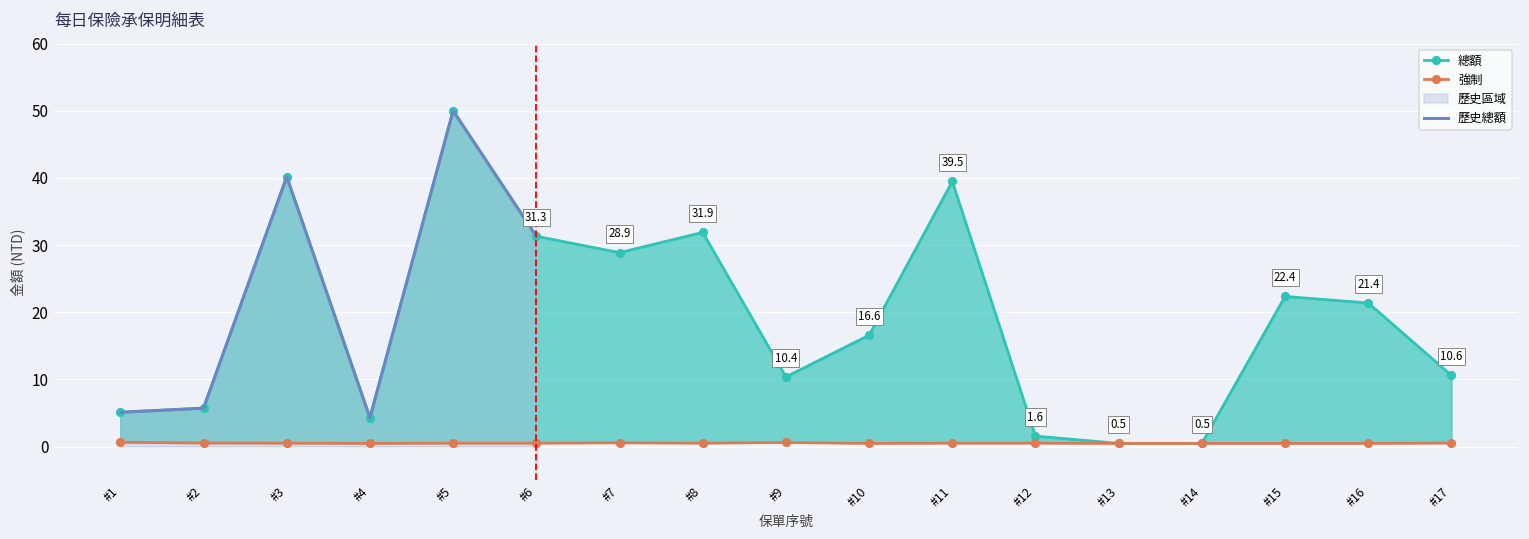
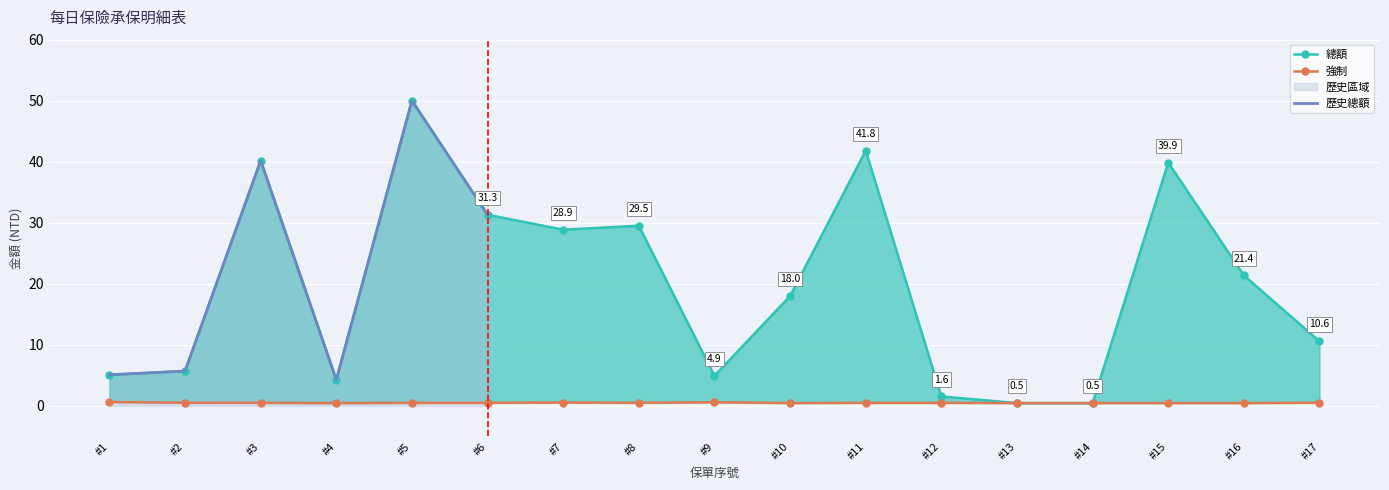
  {
    "總額": {
-     "#8": 31.9,
-     "#9": 10.4,
-     "#10": 16.6,
-     "#11": 39.5,
-     "#15": 22.4
+     "#8": 29.5,
+     "#9": 4.9,
+     "#10": 18.0,
+     "#11": 41.8,
+     "#15": 39.9
    },
    "強制": {
      "#1": 1,
      "#2": 1,
      "#3": 1,
      "#4": 0,
      "#5": 1,
      "#6": 1,
      "#7": 1,
      "#8": 1,
      "#9": 1,
      "#10": 0,
      "#11": 1,
      "#12": 1,
      "#15": 0,
      "#16": 0,
      "#17": 1
    }
  }
